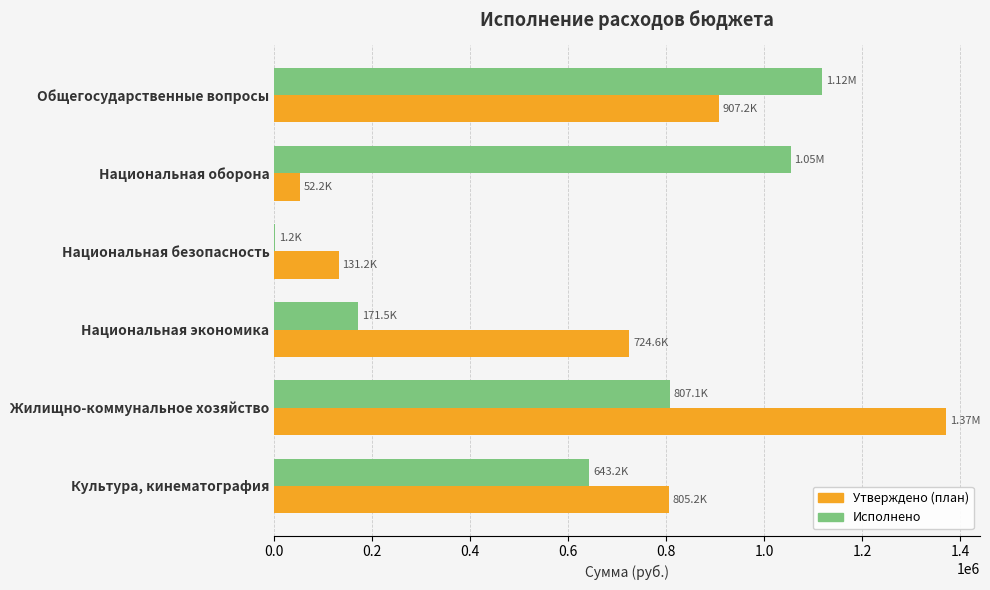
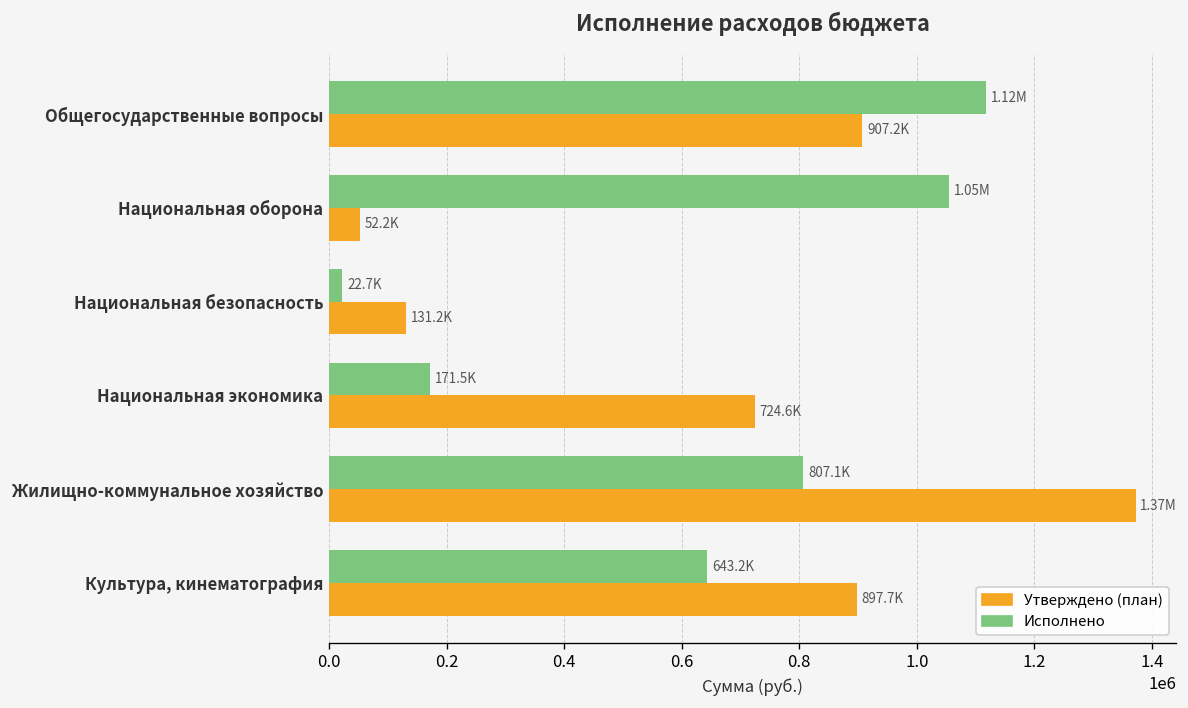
  {
    "Утверждено (план)": {
      "Общегосударственные вопросы": "907.2K",
      "Национальная оборона": "52.2K",
      "Национальная безопасность": "131.2K",
      "Национальная экономика": "724.6K",
      "Жилищно-коммунальное хозяйство": "1.37M",
-     "Культура, кинематография": "805.2K"
+     "Культура, кинематография": "897.7K"
    },
    "Исполнено": {
      "Общегосударственные вопросы": "1.12M",
      "Национальная оборона": "1.05M",
-     "Национальная безопасность": "1.2K",
+     "Национальная безопасность": "22.7K",
      "Национальная экономика": "171.5K",
      "Жилищно-коммунальное хозяйство": "807.1K",
      "Культура, кинематография": "643.2K"
    }
  }
